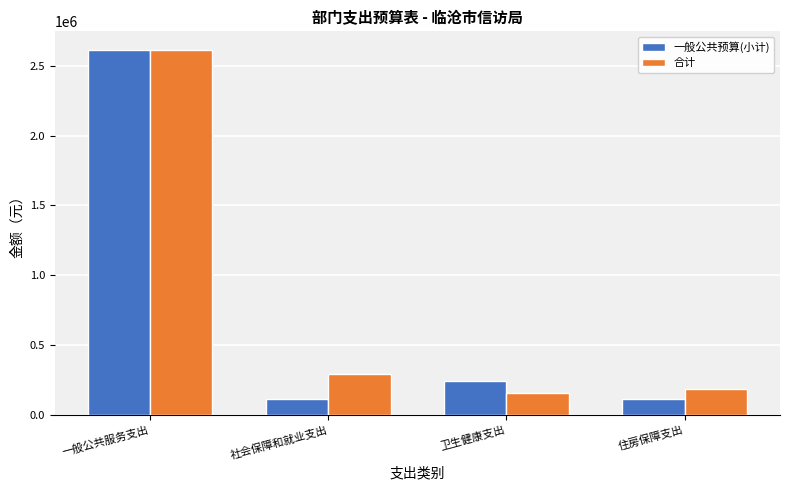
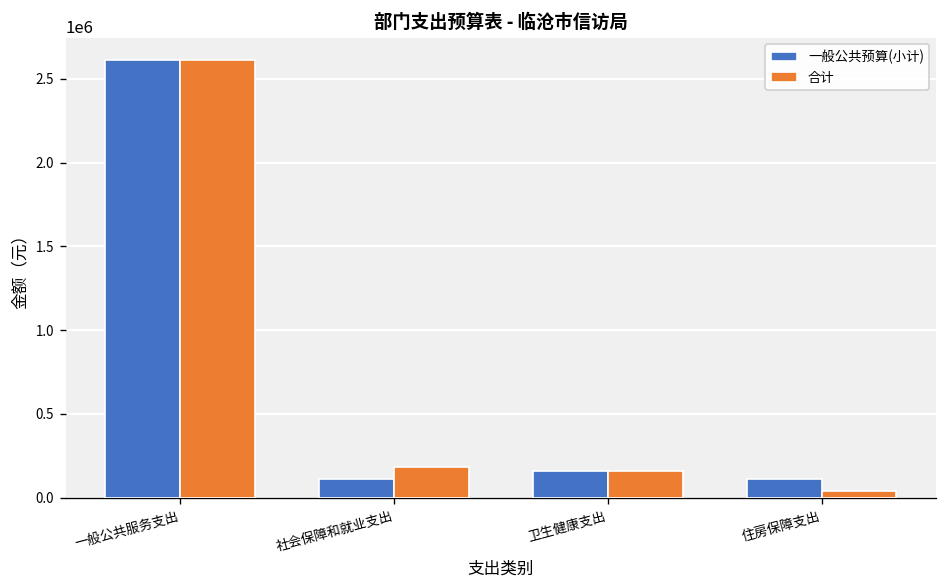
  {
    "一般公共预算(小计)": {
      "一般公共服务支出": 2620000,
      "社会保障和就业支出": 110000,
-     "卫生健康支出": 240000,
+     "卫生健康支出": 160000,
      "住房保障支出": 110000
    },
    "合计": {
      "一般公共服务支出": 2620000,
-     "社会保障和就业支出": 290000,
+     "社会保障和就业支出": 180000,
      "卫生健康支出": 160000,
-     "住房保障支出": 180000
+     "住房保障支出": 40000
    }
  }
